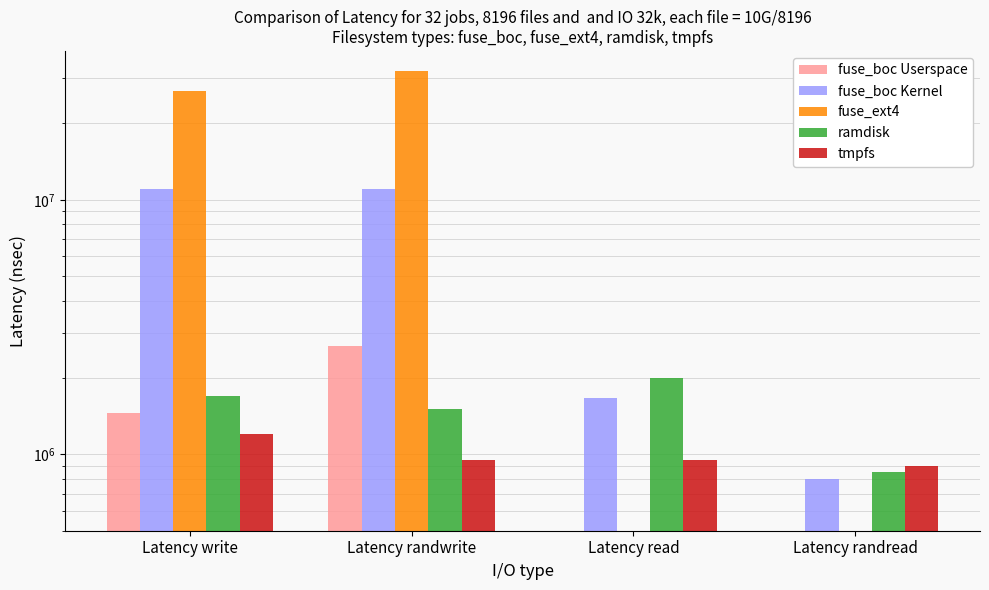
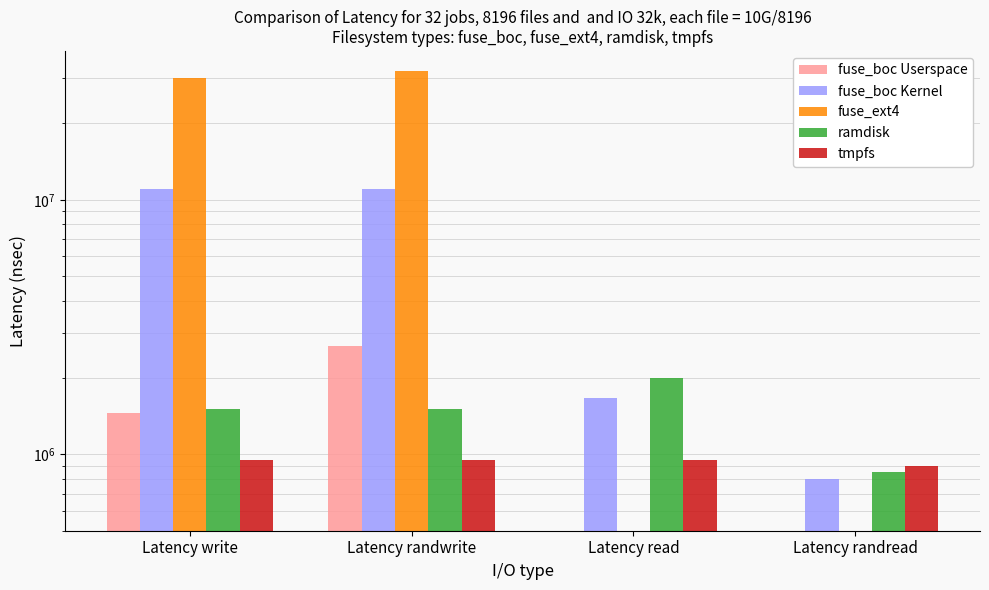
  {
    "fuse_boc Userspace": {
      "Latency write": 1500000,
      "Latency randwrite": 2700000
    },
    "fuse_boc Kernel": {
      "Latency write": 11000000,
      "Latency randwrite": 11000000,
      "Latency read": 1700000,
      "Latency randread": 800000
    },
    "fuse_ext4": {
-     "Latency write": 27000000,
+     "Latency write": 30000000,
      "Latency randwrite": 32000000
    },
    "ramdisk": {
-     "Latency write": 1700000,
+     "Latency write": 1500000,
      "Latency randwrite": 1500000,
      "Latency read": 2000000,
      "Latency randread": 850000
    },
    "tmpfs": {
-     "Latency write": 1200000,
+     "Latency write": 950000,
      "Latency randwrite": 950000,
      "Latency read": 940000,
      "Latency randread": 900000
    }
  }
